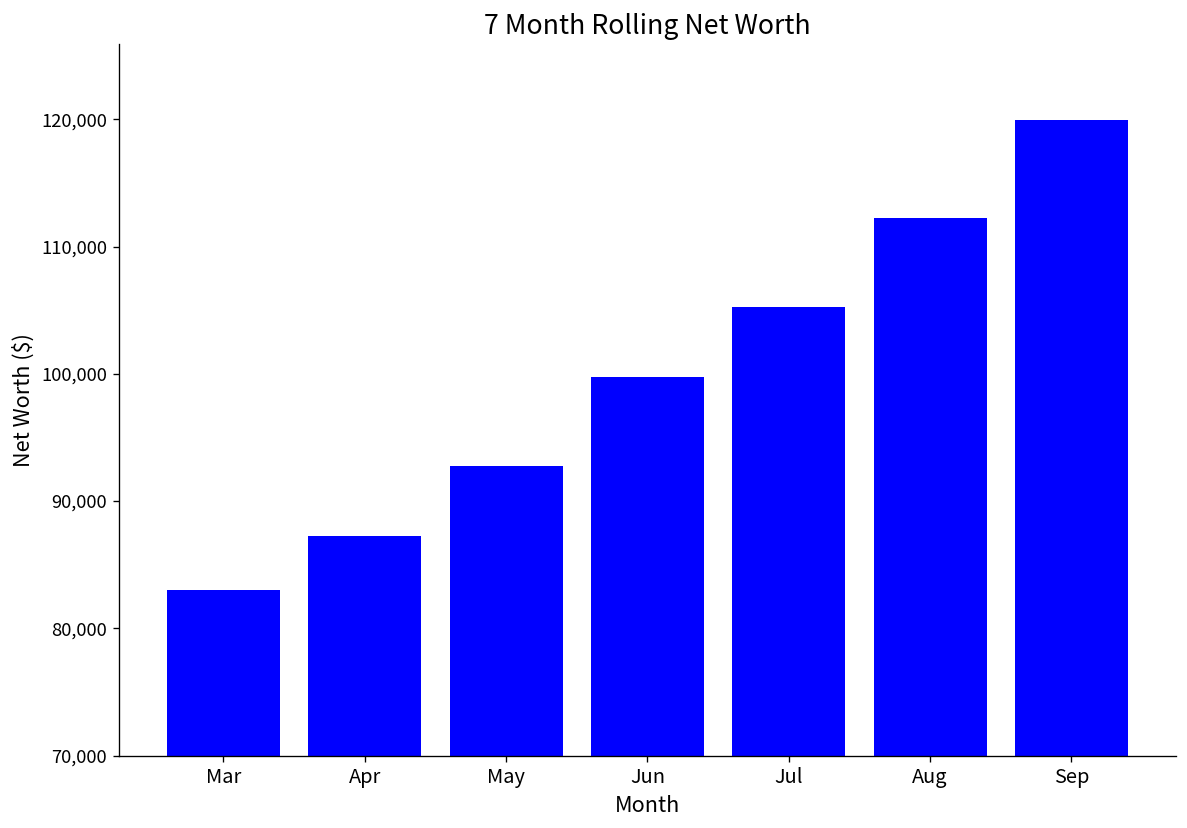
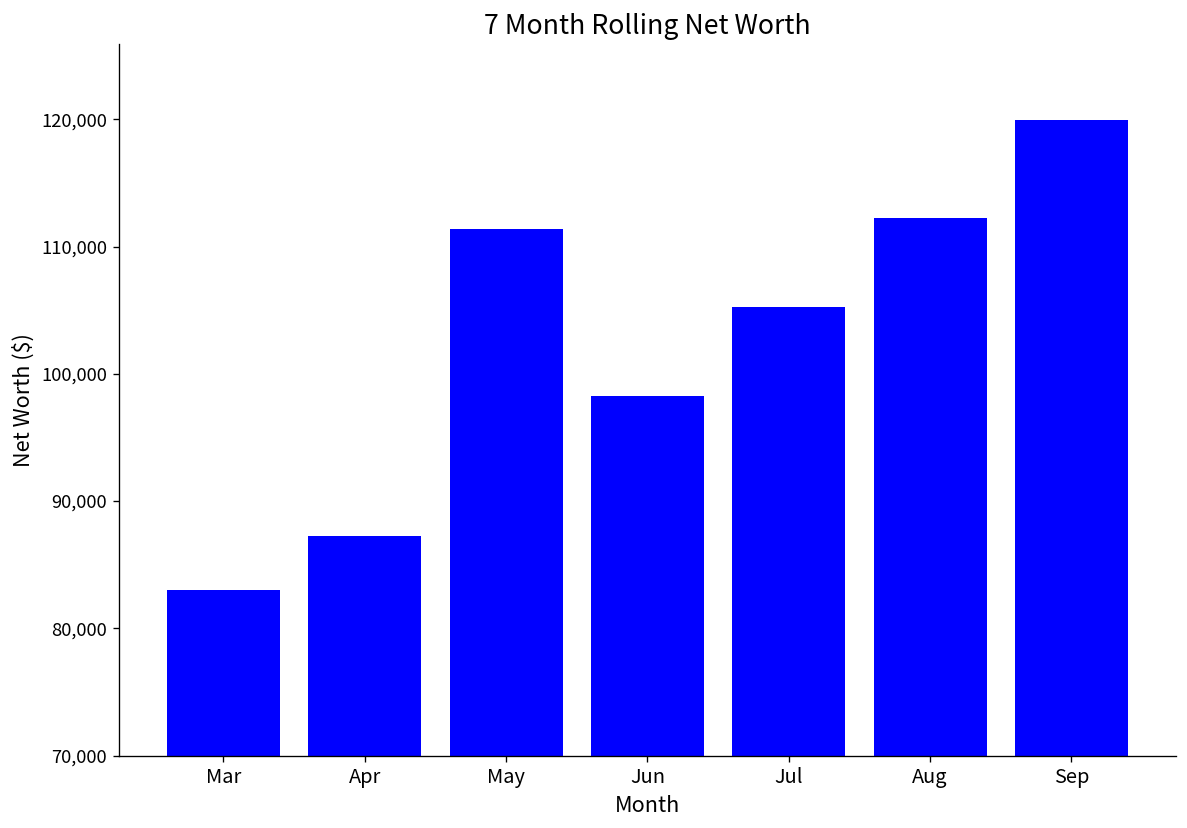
  {
    "Mar": "83,000",
    "Apr": "87,300",
-   "May": "92,800",
-   "Jun": "99,800",
+   "May": "111,400",
+   "Jun": "98,300",
    "Jul": "105,300",
    "Aug": "112,300",
    "Sep": "120,000"
  }
